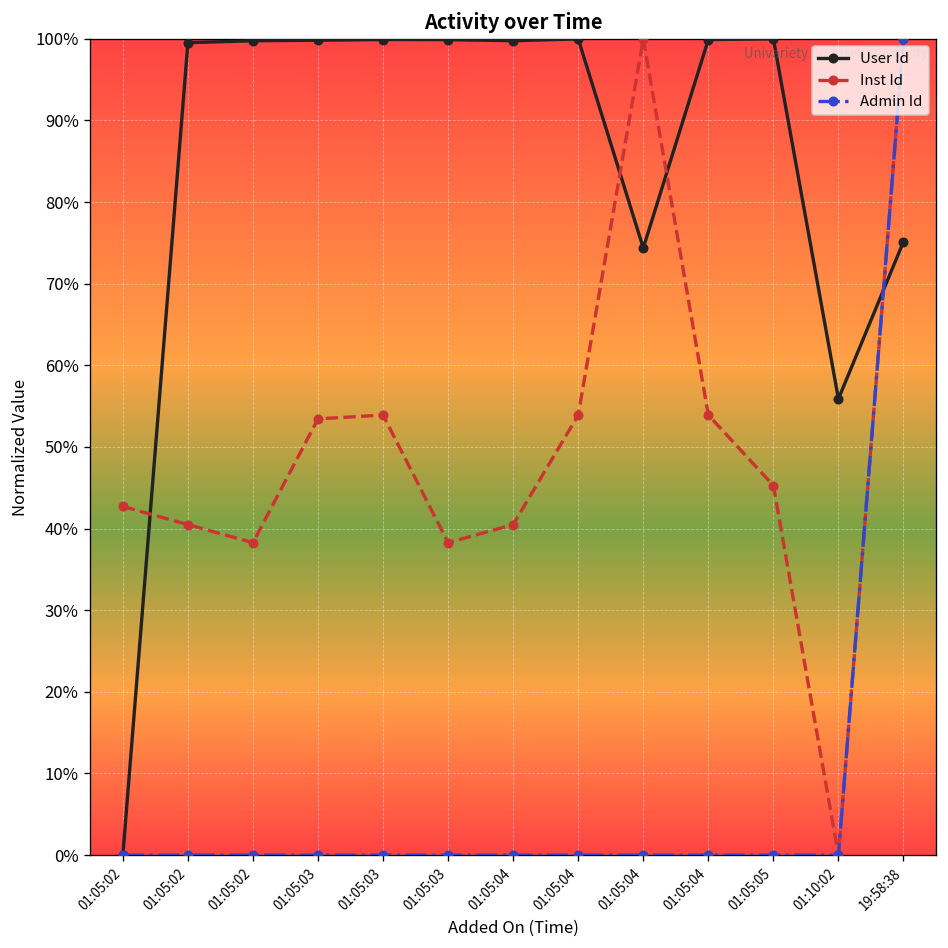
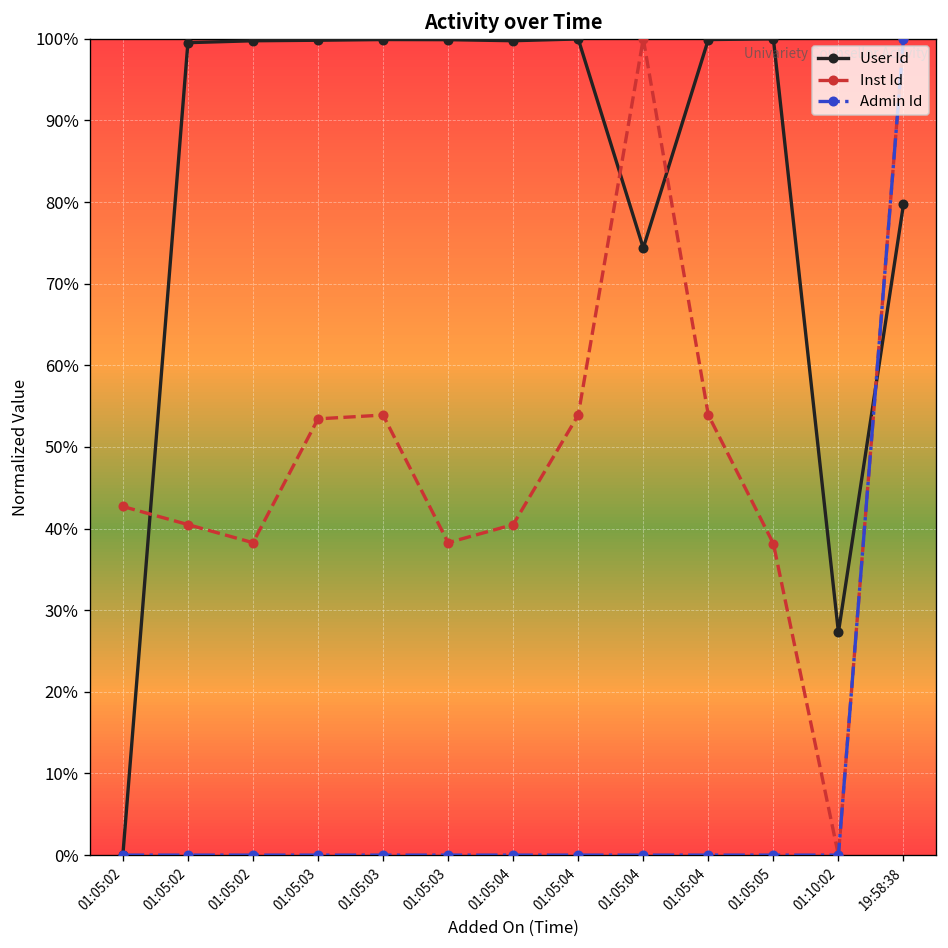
  {
    "User Id": {
      "01:05:05": "100%",
-     "01:10:02": "56%",
-     "19:58:38": "75%"
+     "01:10:02": "27%",
+     "19:58:38": "80%"
    },
    "Inst Id": {
-     "01:05:05": "45%"
+     "01:05:05": "38%"
    },
    "Admin Id": {
      "01:05:05": "0%"
    }
  }
